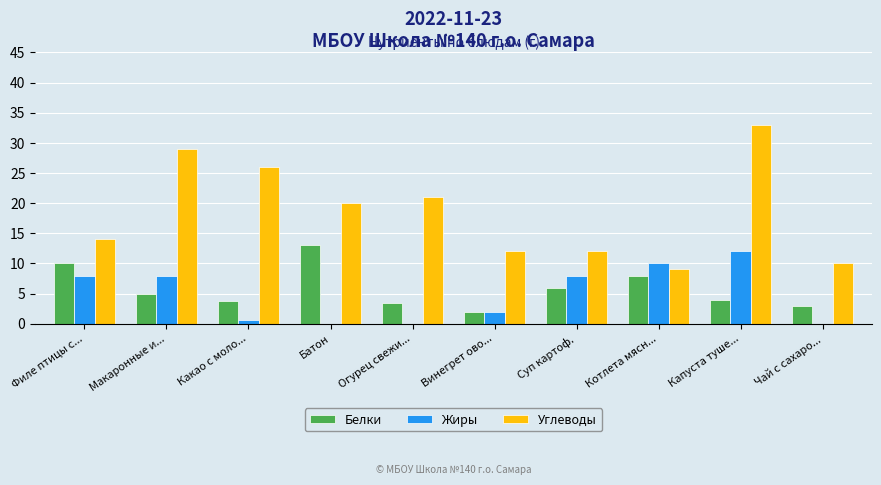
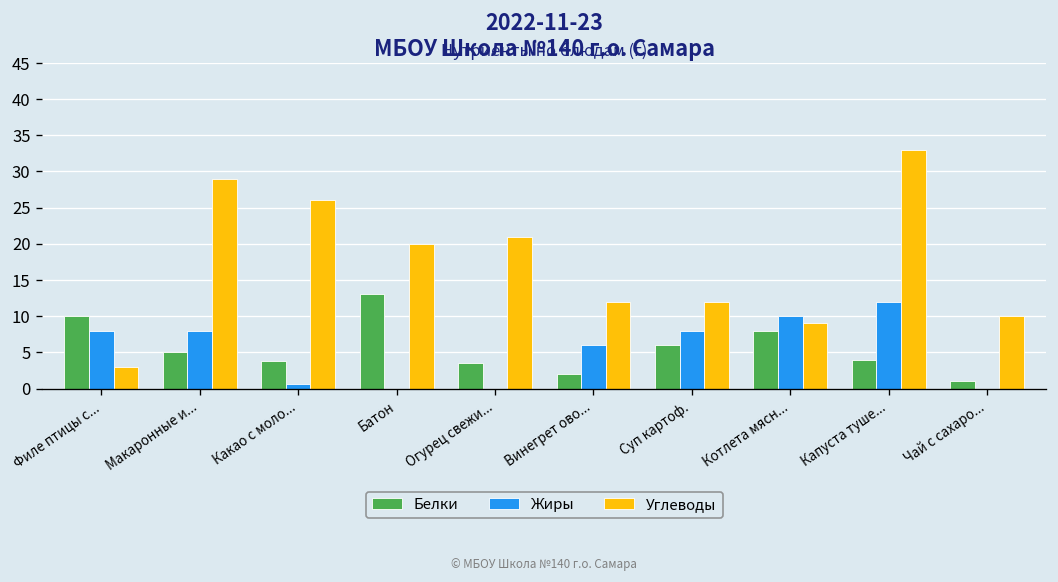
  {
    "Белки": {
      "Филе птицы с...": 10,
      "Макаронные и...": 5,
      "Какао с моло...": 4,
      "Батон": 13,
      "Огурец свежи...": 4,
      "Винегрет ово...": 2,
      "Суп картоф.": 6,
      "Котлета мясн...": 8,
      "Капуста туше...": 4,
-     "Чай с сахаро...": 3
+     "Чай с сахаро...": 1
    },
    "Жиры": {
      "Филе птицы с...": 8,
      "Макаронные и...": 8,
      "Какао с моло...": 1,
      "Батон": 0,
      "Огурец свежи...": 0,
-     "Винегрет ово...": 2,
+     "Винегрет ово...": 6,
      "Суп картоф.": 8,
      "Котлета мясн...": 10,
      "Капуста туше...": 12,
      "Чай с сахаро...": 0
    },
    "Углеводы": {
-     "Филе птицы с...": 14,
+     "Филе птицы с...": 3,
      "Макаронные и...": 29,
      "Какао с моло...": 26,
      "Батон": 20,
      "Огурец свежи...": 21,
      "Винегрет ово...": 12,
      "Суп картоф.": 12,
      "Котлета мясн...": 9,
      "Капуста туше...": 33,
      "Чай с сахаро...": 10
    }
  }
